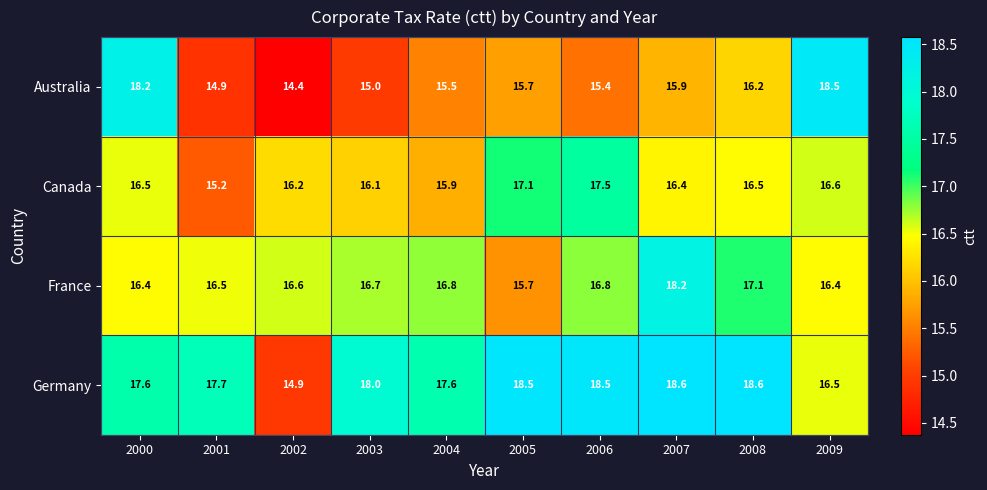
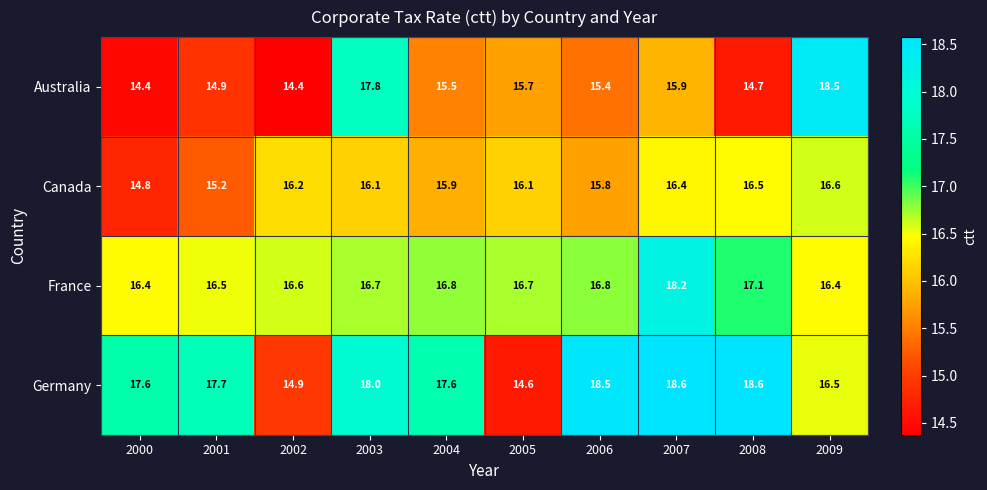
  {
    "Australia": {
-     "2000": 18.2,
+     "2000": 14.4,
      "2001": 14.9,
      "2002": 14.4,
-     "2003": 15.0,
+     "2003": 17.8,
      "2004": 15.5,
      "2005": 15.7,
      "2006": 15.4,
      "2007": 15.9,
-     "2008": 16.2,
+     "2008": 14.7,
      "2009": 18.5
    },
    "Canada": {
-     "2000": 16.5,
+     "2000": 14.8,
      "2001": 15.2,
      "2002": 16.2,
      "2003": 16.1,
      "2004": 15.9,
-     "2005": 17.1,
-     "2006": 17.5,
+     "2005": 16.1,
+     "2006": 15.8,
      "2007": 16.4,
      "2008": 16.5,
      "2009": 16.6
    },
    "France": {
      "2000": 16.4,
      "2001": 16.5,
      "2002": 16.6,
      "2003": 16.7,
      "2004": 16.8,
-     "2005": 15.7,
+     "2005": 16.7,
      "2006": 16.8,
      "2007": 18.2,
      "2008": 17.1,
      "2009": 16.4
    },
    "Germany": {
      "2000": 17.6,
      "2001": 17.7,
      "2002": 14.9,
      "2003": 18.0,
      "2004": 17.6,
-     "2005": 18.5,
+     "2005": 14.6,
      "2006": 18.5,
      "2007": 18.6,
      "2008": 18.6,
      "2009": 16.5
    }
  }
